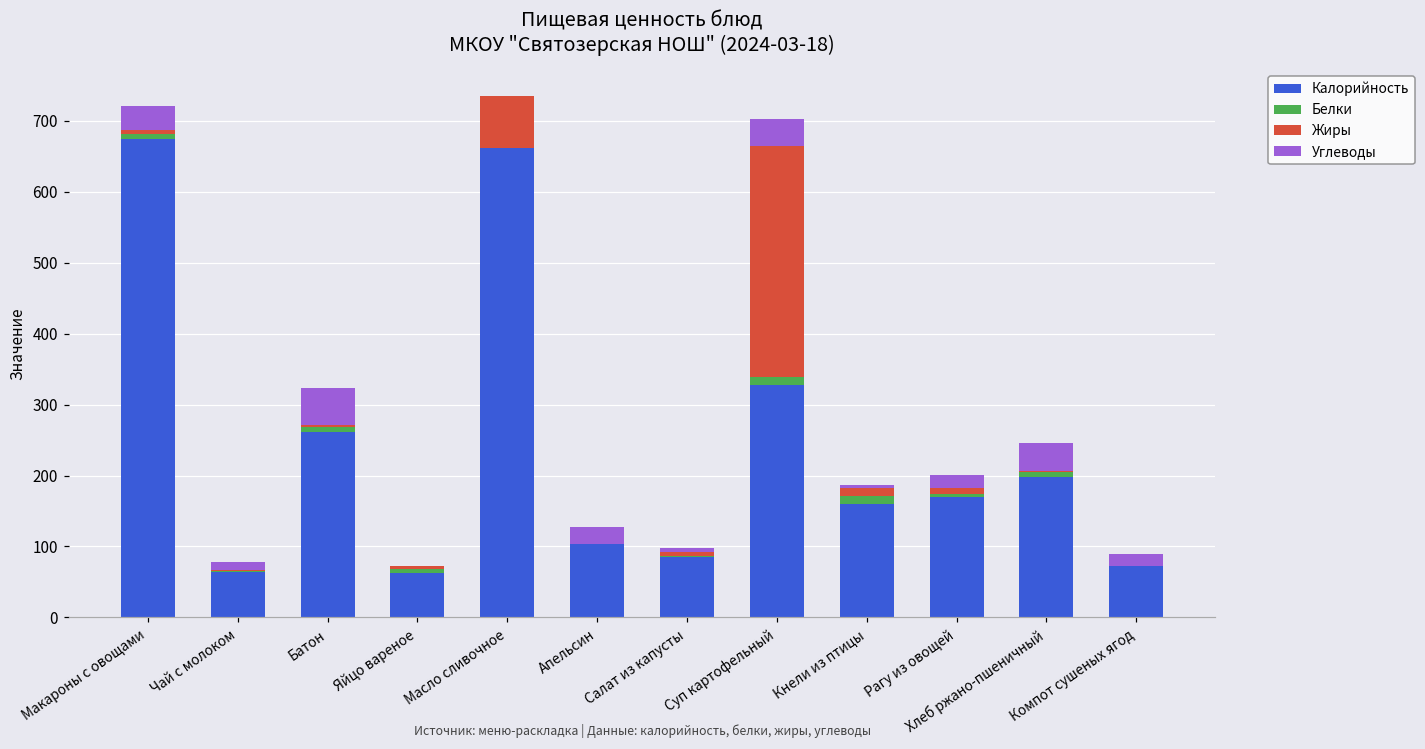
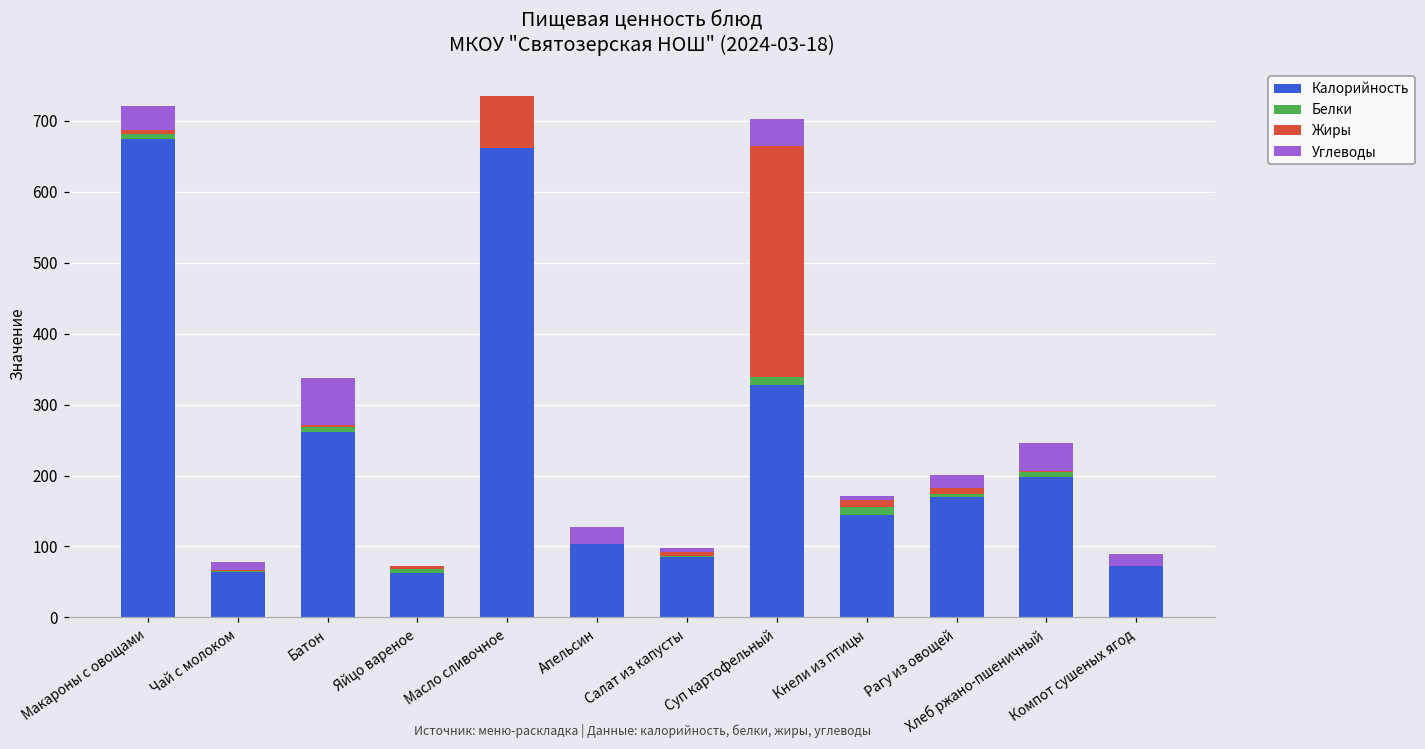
  {
    "Калорийность": {
      "Макароны с овощами": 680,
      "Чай с молоком": 60,
      "Батон": 260,
      "Яйцо вареное": 60,
      "Масло сливочное": 660,
      "Апельсин": 100,
      "Салат из капусты": 90,
      "Суп картофельный": 330,
-     "Кнели из птицы": 160,
+     "Кнели из птицы": 140,
      "Рагу из овощей": 170,
      "Хлеб ржано-пшеничный": 200,
      "Компот сушеных ягод": 70
    },
    "Белки": {
      "Макароны с овощами": 10,
      "Батон": 10,
      "Яйцо вареное": 10,
      "Суп картофельный": 10,
      "Кнели из птицы": 10,
      "Хлеб ржано-пшеничный": 10
    },
    "Жиры": {
      "Макароны с овощами": 0,
      "Яйцо вареное": 0,
      "Масло сливочное": 70,
      "Апельсин": 0,
      "Салат из капусты": 10,
      "Суп картофельный": 330,
      "Кнели из птицы": 10,
      "Рагу из овощей": 10
    },
    "Углеводы": {
      "Макароны с овощами": 40,
      "Чай с молоком": 10,
-     "Батон": 50,
+     "Батон": 70,
      "Апельсин": 20,
      "Салат из капусты": 10,
      "Суп картофельный": 40,
      "Кнели из птицы": 10,
      "Рагу из овощей": 20,
      "Хлеб ржано-пшеничный": 40,
      "Компот сушеных ягод": 20
    }
  }
